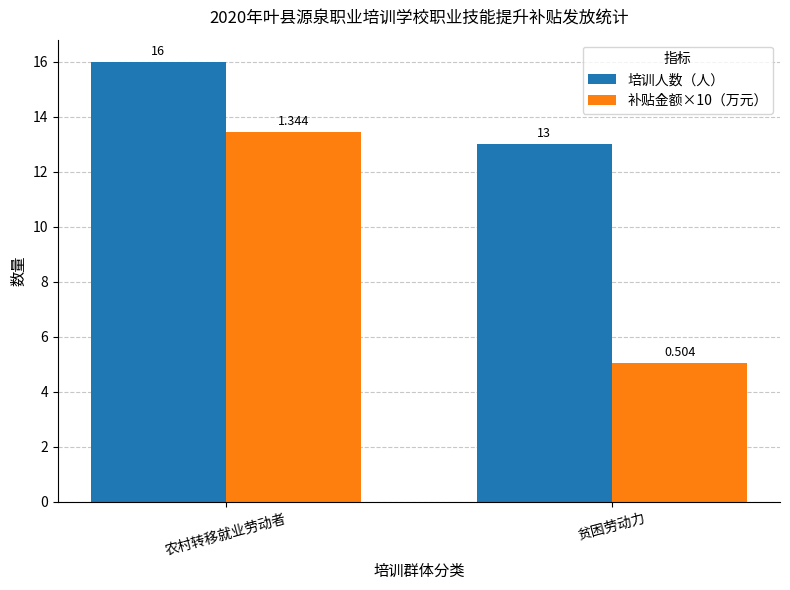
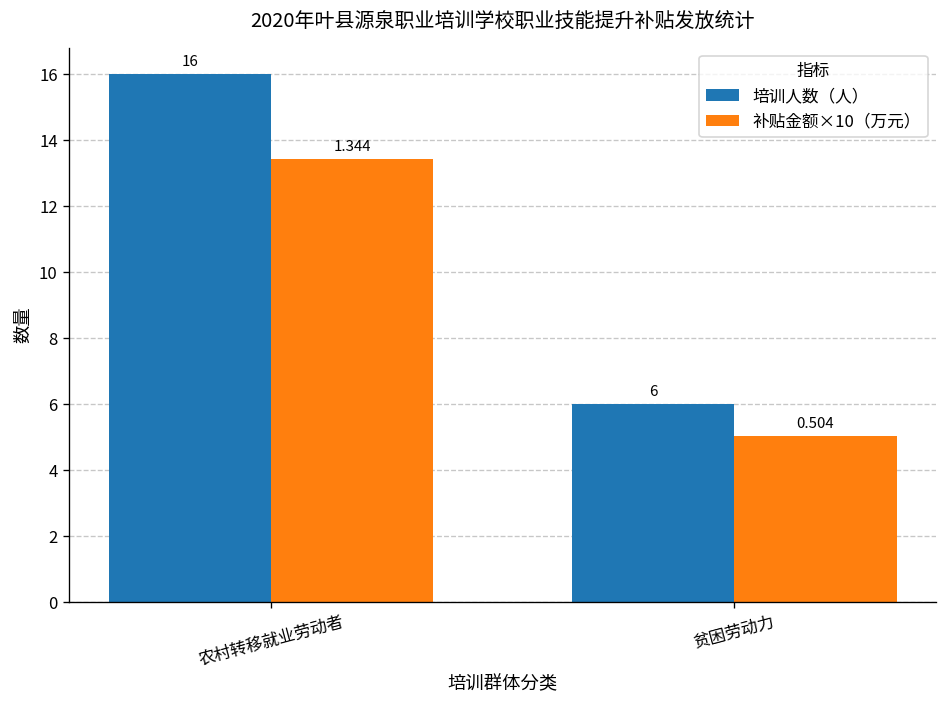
  {
    "培训人数（人）": {
      "农村转移就业劳动者": 16,
-     "贫困劳动力": 13
+     "贫困劳动力": 6
    }
  }
